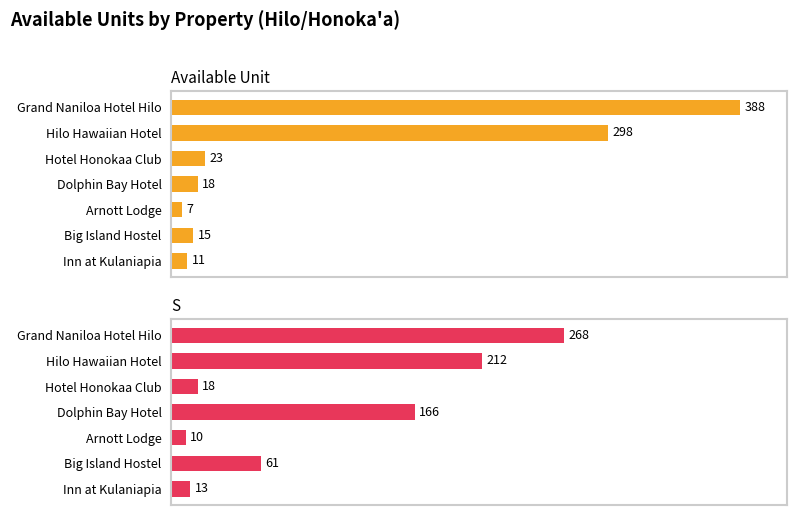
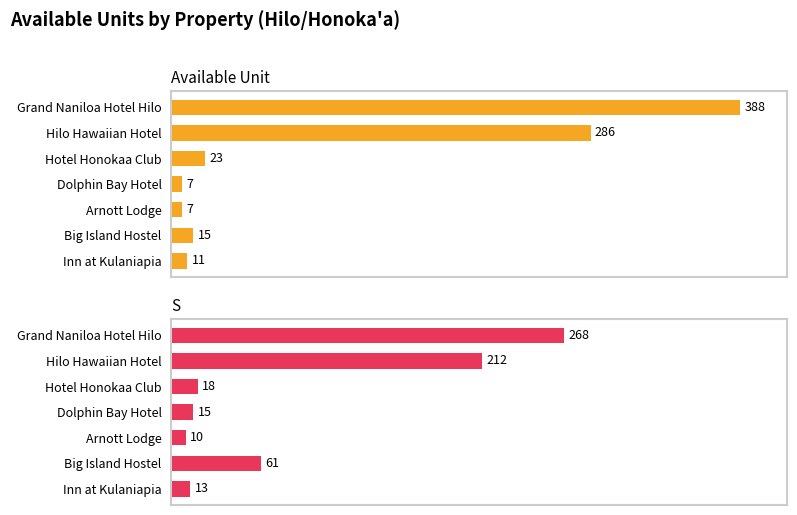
  {
    "Available Unit": {
      "Grand Naniloa Hotel Hilo": 388,
-     "Hilo Hawaiian Hotel": 298,
+     "Hilo Hawaiian Hotel": 286,
      "Hotel Honokaa Club": 23,
-     "Dolphin Bay Hotel": 18,
+     "Dolphin Bay Hotel": 7,
      "Arnott Lodge": 7,
      "Big Island Hostel": 15,
      "Inn at Kulaniapia": 11
    },
    "S": {
      "Grand Naniloa Hotel Hilo": 268,
      "Hilo Hawaiian Hotel": 212,
      "Hotel Honokaa Club": 18,
-     "Dolphin Bay Hotel": 166,
+     "Dolphin Bay Hotel": 15,
      "Arnott Lodge": 10,
      "Big Island Hostel": 61,
      "Inn at Kulaniapia": 13
    }
  }
